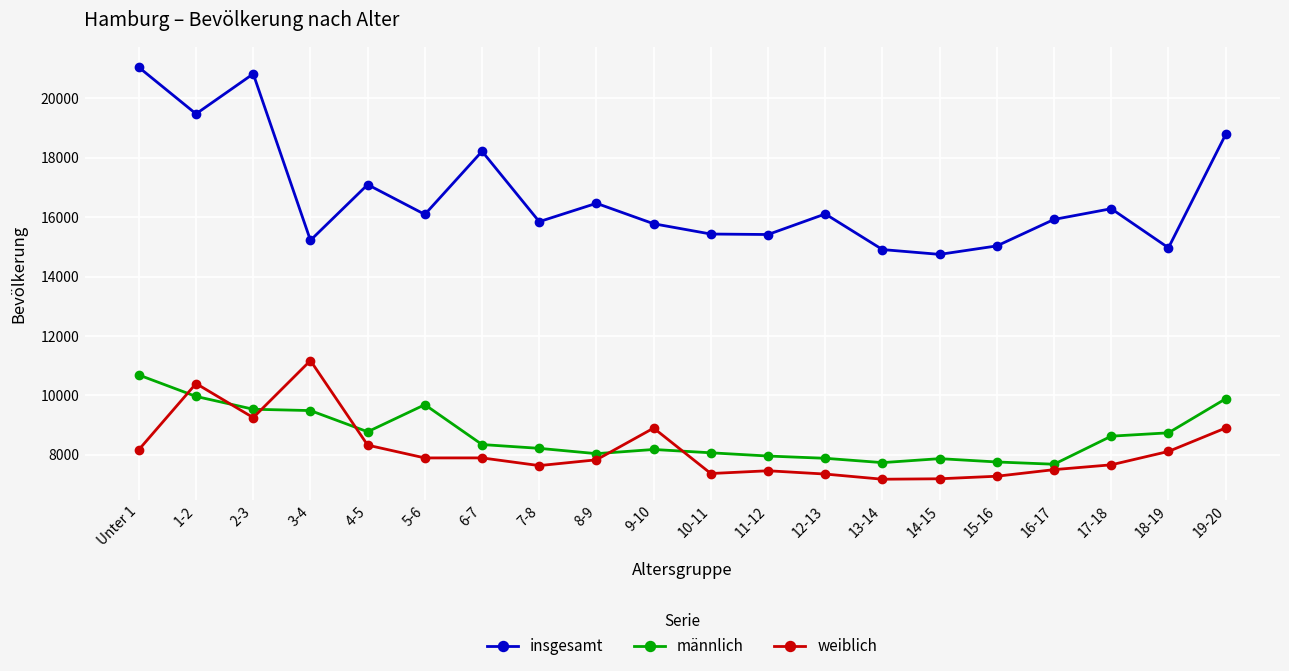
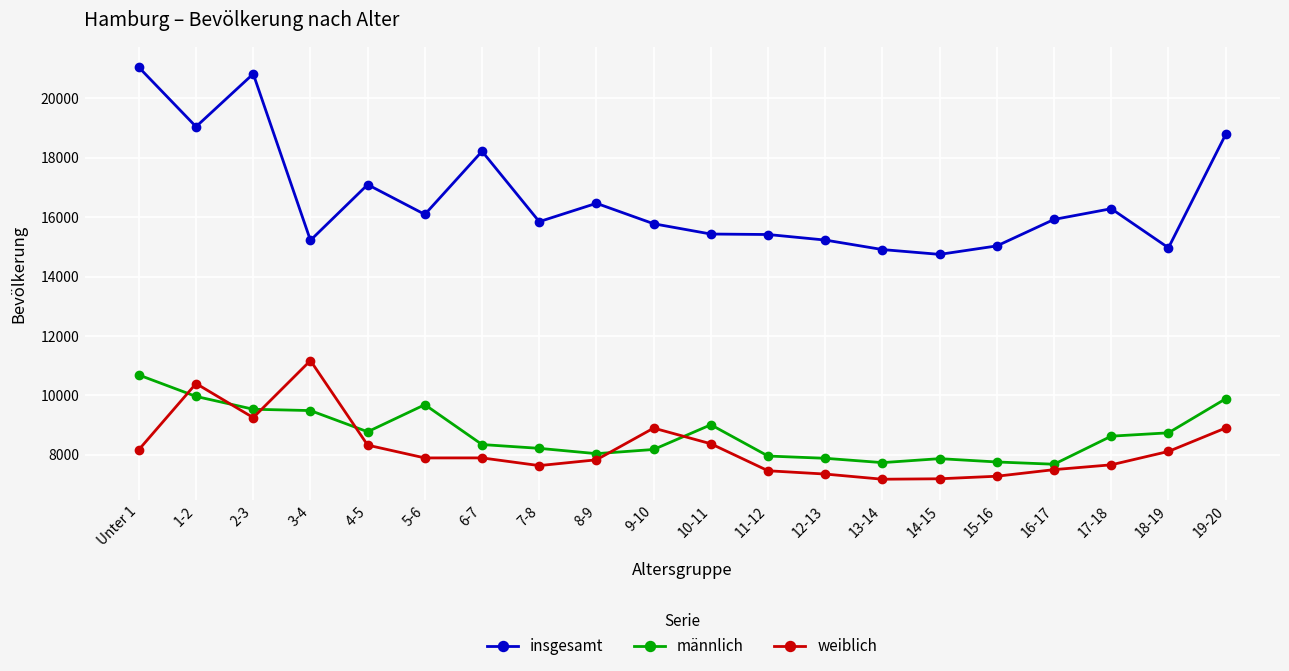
  {
    "insgesamt": {
      "Unter 1": 21000,
-     "1-2": 19500,
+     "1-2": 19000,
      "2-3": 20800,
      "3-4": 15200,
      "4-5": 17100,
      "5-6": 16100,
      "6-7": 18200,
      "7-8": 15800,
      "8-9": 16500,
      "9-10": 15800,
      "10-11": 15400,
      "11-12": 15400,
-     "12-13": 16100,
+     "12-13": 15200,
      "13-14": 14900,
      "14-15": 14700,
      "15-16": 15000,
      "16-17": 15900,
      "17-18": 16300,
      "18-19": 15000,
      "19-20": 18800
    },
    "männlich": {
      "Unter 1": 10700,
      "1-2": 10000,
      "2-3": 9500,
      "3-4": 9500,
      "4-5": 8800,
      "5-6": 9700,
      "6-7": 8300,
      "7-8": 8200,
      "8-9": 8000,
      "9-10": 8200,
-     "10-11": 8100,
+     "10-11": 9000,
      "11-12": 8000,
      "12-13": 7900,
      "13-14": 7700,
      "14-15": 7900,
      "15-16": 7800,
      "16-17": 7700,
      "17-18": 8600,
      "18-19": 8700,
      "19-20": 9900
    },
    "weiblich": {
      "Unter 1": 8200,
      "1-2": 10400,
      "2-3": 9200,
      "3-4": 11200,
      "4-5": 8300,
      "5-6": 7900,
      "6-7": 7900,
      "7-8": 7600,
      "8-9": 7800,
      "9-10": 8900,
-     "10-11": 7400,
+     "10-11": 8400,
      "11-12": 7500,
      "12-13": 7300,
      "13-14": 7200,
      "14-15": 7200,
      "15-16": 7300,
      "16-17": 7500,
      "17-18": 7700,
      "18-19": 8100,
      "19-20": 8900
    }
  }
